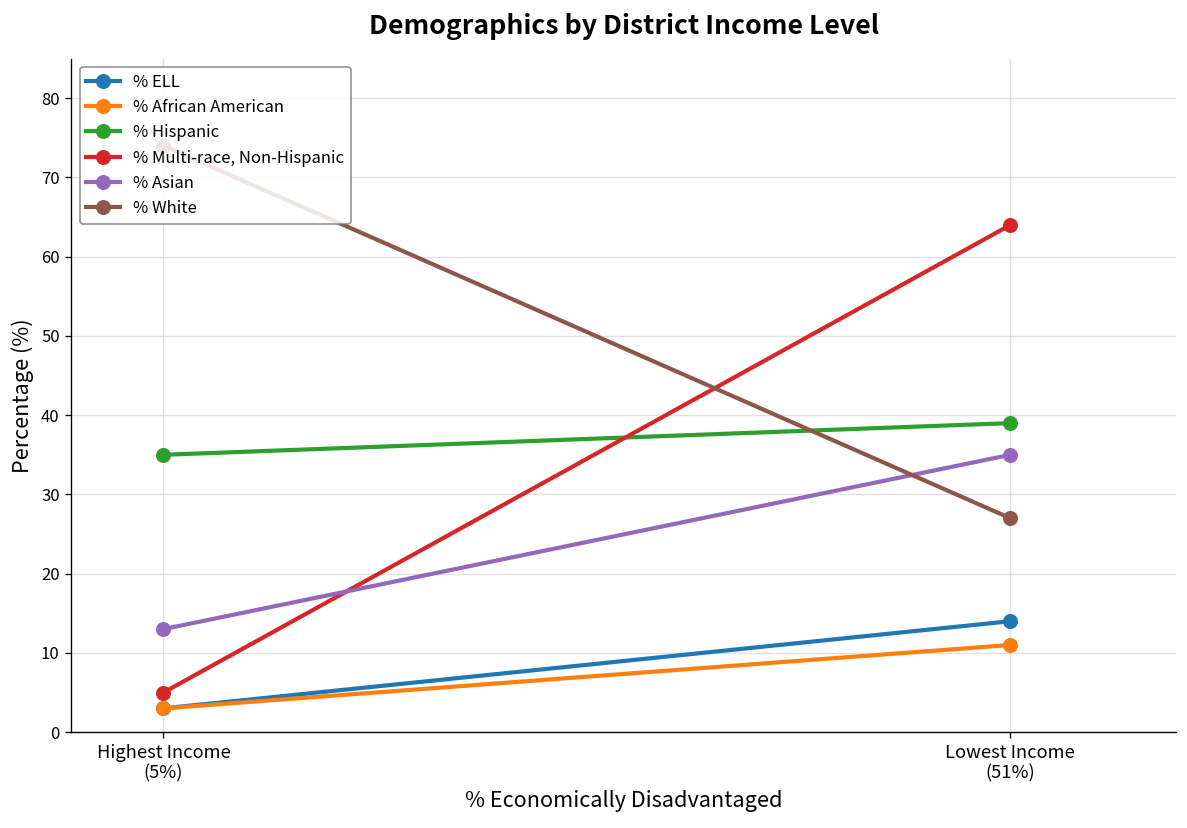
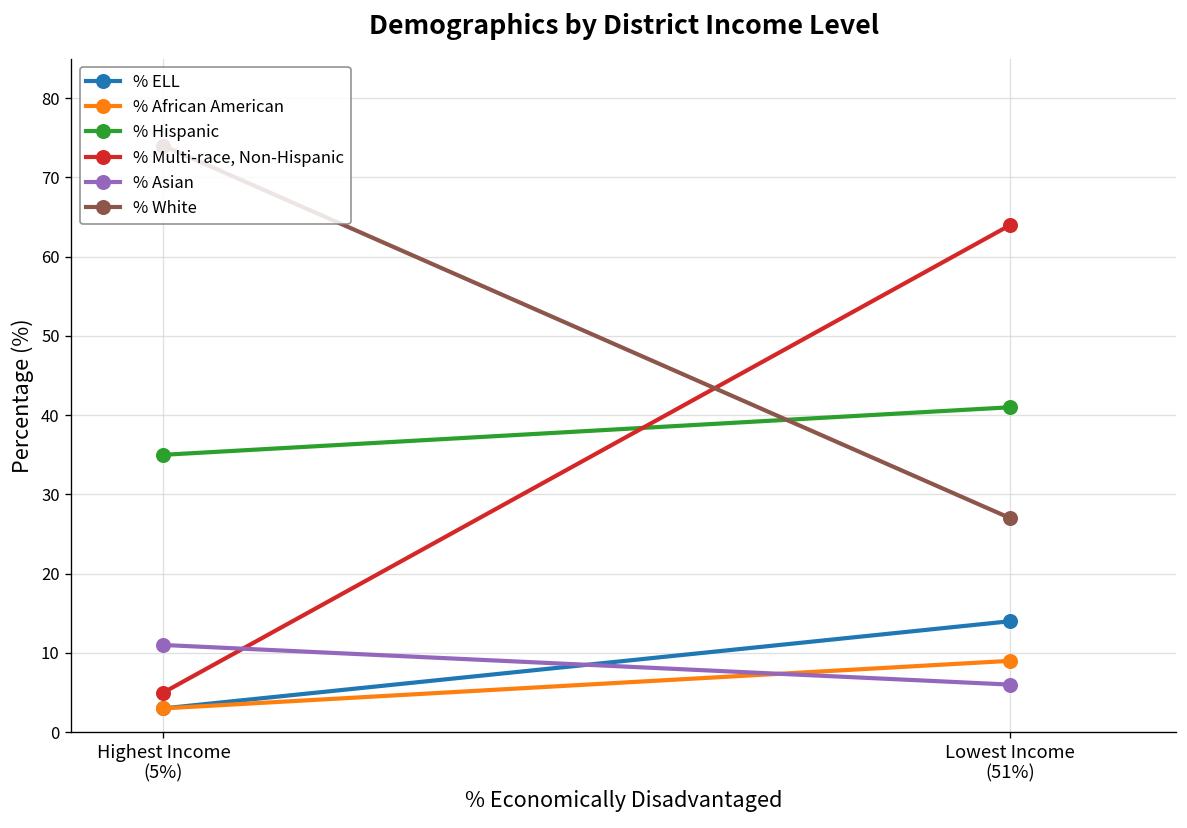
  {
    "% ELL": {
      "Lowest Income (51%)": 14
    },
    "% African American": {
-     "Lowest Income (51%)": 11
+     "Lowest Income (51%)": 9
    },
    "% Hispanic": {
      "Highest Income (5%)": 35,
-     "Lowest Income (51%)": 39
+     "Lowest Income (51%)": 41
    },
    "% Multi-race, Non-Hispanic": {
      "Highest Income (5%)": 5,
      "Lowest Income (51%)": 64
    },
    "% Asian": {
-     "Highest Income (5%)": 13,
-     "Lowest Income (51%)": 35
+     "Highest Income (5%)": 11,
+     "Lowest Income (51%)": 6
    },
    "% White": {
      "Lowest Income (51%)": 27
    }
  }
